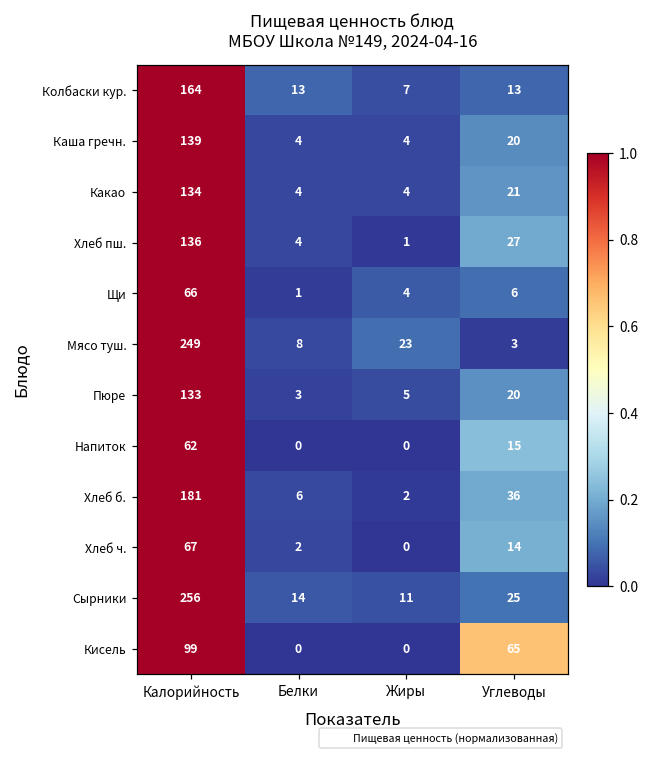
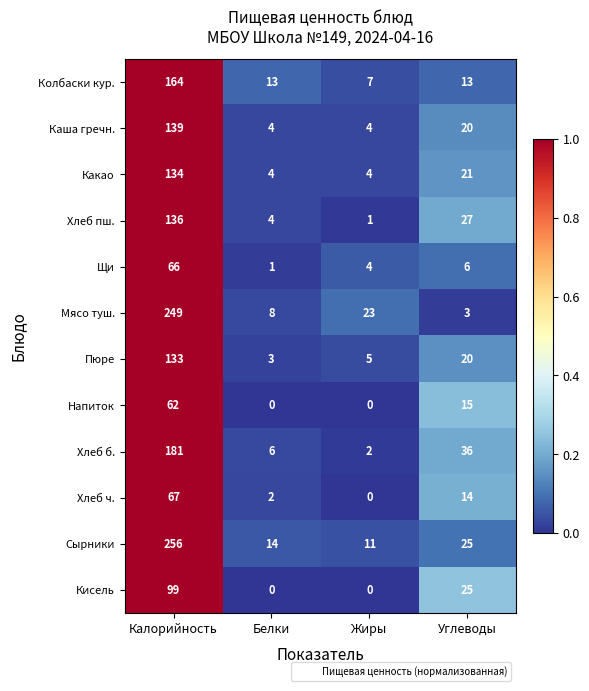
  {
    "Колбаски кур.": {
      "Калорийность": 164,
      "Белки": 13,
      "Жиры": 7,
      "Углеводы": 13
    },
    "Каша гречн.": {
      "Калорийность": 139,
      "Белки": 4,
      "Жиры": 4,
      "Углеводы": 20
    },
    "Какао": {
      "Калорийность": 134,
      "Белки": 4,
      "Жиры": 4,
      "Углеводы": 21
    },
    "Хлеб пш.": {
      "Калорийность": 136,
      "Белки": 4,
      "Жиры": 1,
      "Углеводы": 27
    },
    "Щи": {
      "Калорийность": 66,
      "Белки": 1,
      "Жиры": 4,
      "Углеводы": 6
    },
    "Мясо туш.": {
      "Калорийность": 249,
      "Белки": 8,
      "Жиры": 23,
      "Углеводы": 3
    },
    "Пюре": {
      "Калорийность": 133,
      "Белки": 3,
      "Жиры": 5,
      "Углеводы": 20
    },
    "Напиток": {
      "Калорийность": 62,
      "Белки": 0,
      "Жиры": 0,
      "Углеводы": 15
    },
    "Хлеб б.": {
      "Калорийность": 181,
      "Белки": 6,
      "Жиры": 2,
      "Углеводы": 36
    },
    "Хлеб ч.": {
      "Калорийность": 67,
      "Белки": 2,
      "Жиры": 0,
      "Углеводы": 14
    },
    "Сырники": {
      "Калорийность": 256,
      "Белки": 14,
      "Жиры": 11,
      "Углеводы": 25
    },
    "Кисель": {
      "Калорийность": 99,
      "Белки": 0,
      "Жиры": 0,
-     "Углеводы": 65
+     "Углеводы": 25
    }
  }
